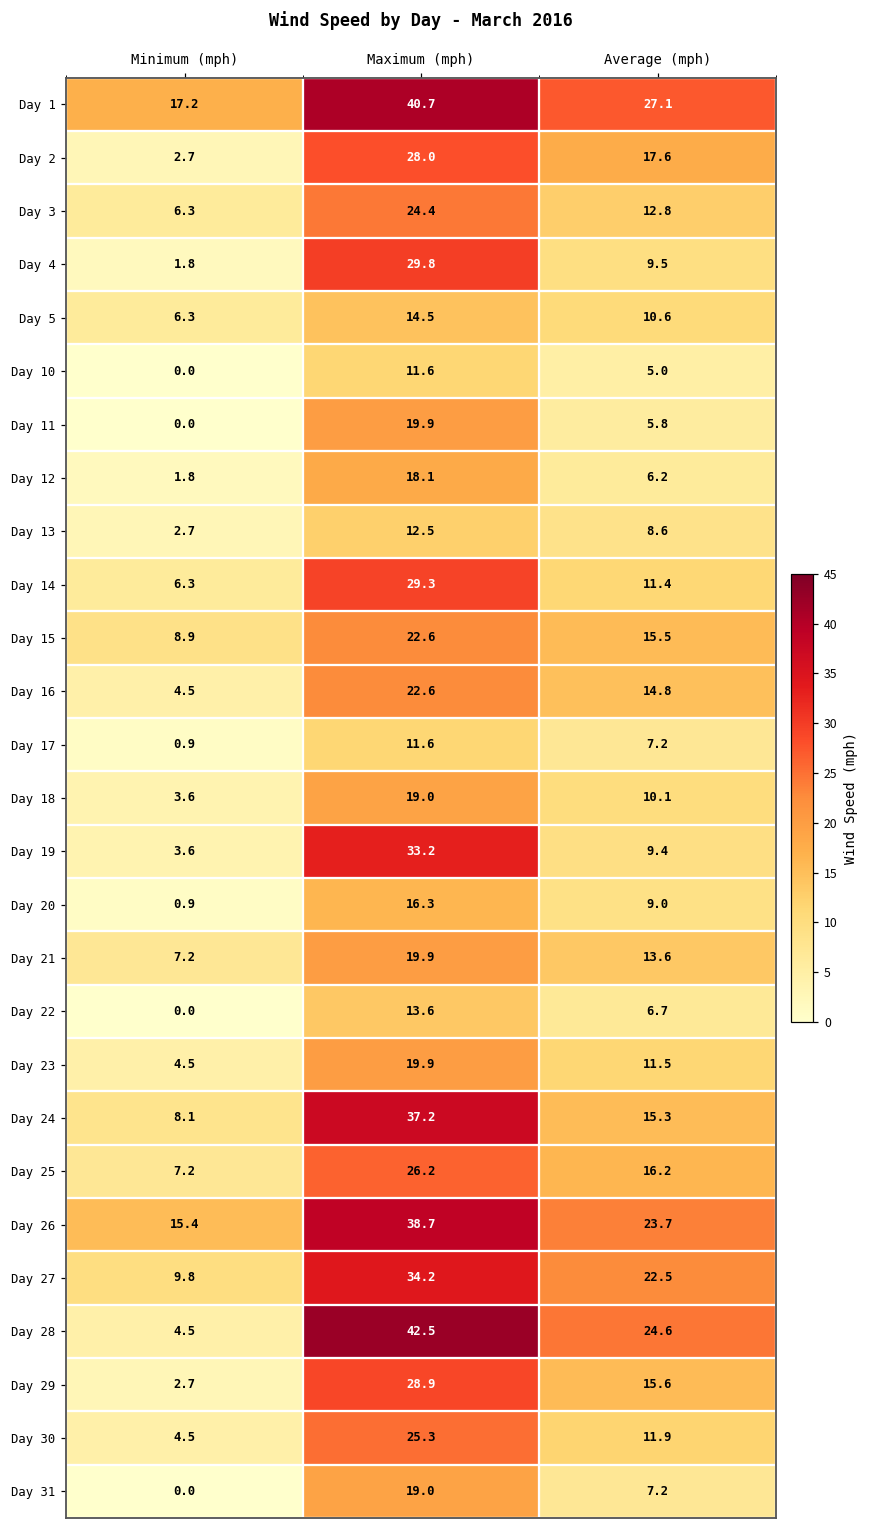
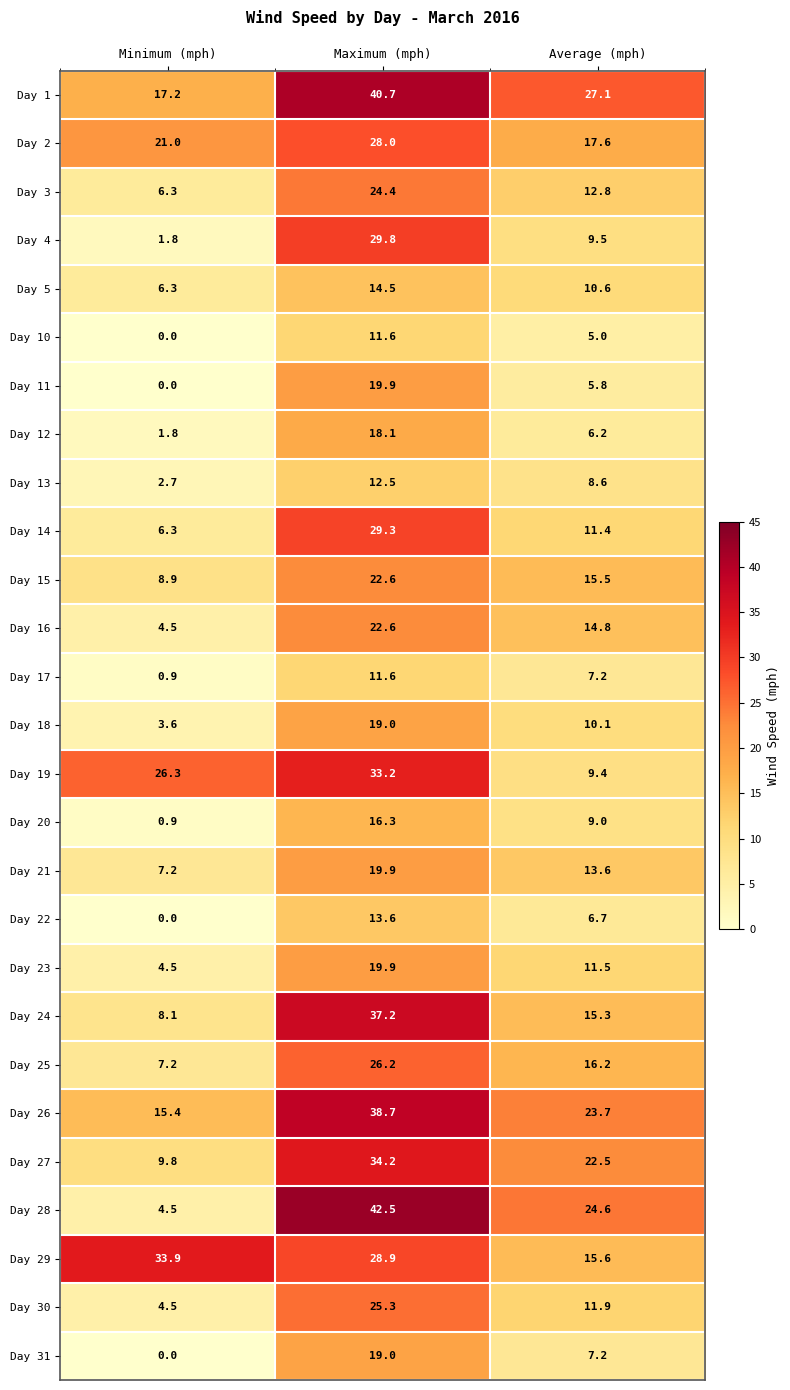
  {
    "Day 1": {
      "Minimum (mph)": 17.2,
      "Maximum (mph)": 40.7,
      "Average (mph)": 27.1
    },
    "Day 2": {
-     "Minimum (mph)": 2.7,
+     "Minimum (mph)": 21.0,
      "Maximum (mph)": 28.0,
      "Average (mph)": 17.6
    },
    "Day 3": {
      "Minimum (mph)": 6.3,
      "Maximum (mph)": 24.4,
      "Average (mph)": 12.8
    },
    "Day 4": {
      "Minimum (mph)": 1.8,
      "Maximum (mph)": 29.8,
      "Average (mph)": 9.5
    },
    "Day 5": {
      "Minimum (mph)": 6.3,
      "Maximum (mph)": 14.5,
      "Average (mph)": 10.6
    },
    "Day 10": {
      "Minimum (mph)": 0.0,
      "Maximum (mph)": 11.6,
      "Average (mph)": 5.0
    },
    "Day 11": {
      "Minimum (mph)": 0.0,
      "Maximum (mph)": 19.9,
      "Average (mph)": 5.8
    },
    "Day 12": {
      "Minimum (mph)": 1.8,
      "Maximum (mph)": 18.1,
      "Average (mph)": 6.2
    },
    "Day 13": {
      "Minimum (mph)": 2.7,
      "Maximum (mph)": 12.5,
      "Average (mph)": 8.6
    },
    "Day 14": {
      "Minimum (mph)": 6.3,
      "Maximum (mph)": 29.3,
      "Average (mph)": 11.4
    },
    "Day 15": {
      "Minimum (mph)": 8.9,
      "Maximum (mph)": 22.6,
      "Average (mph)": 15.5
    },
    "Day 16": {
      "Minimum (mph)": 4.5,
      "Maximum (mph)": 22.6,
      "Average (mph)": 14.8
    },
    "Day 17": {
      "Minimum (mph)": 0.9,
      "Maximum (mph)": 11.6,
      "Average (mph)": 7.2
    },
    "Day 18": {
      "Minimum (mph)": 3.6,
      "Maximum (mph)": 19.0,
      "Average (mph)": 10.1
    },
    "Day 19": {
-     "Minimum (mph)": 3.6,
+     "Minimum (mph)": 26.3,
      "Maximum (mph)": 33.2,
      "Average (mph)": 9.4
    },
    "Day 20": {
      "Minimum (mph)": 0.9,
      "Maximum (mph)": 16.3,
      "Average (mph)": 9.0
    },
    "Day 21": {
      "Minimum (mph)": 7.2,
      "Maximum (mph)": 19.9,
      "Average (mph)": 13.6
    },
    "Day 22": {
      "Minimum (mph)": 0.0,
      "Maximum (mph)": 13.6,
      "Average (mph)": 6.7
    },
    "Day 23": {
      "Minimum (mph)": 4.5,
      "Maximum (mph)": 19.9,
      "Average (mph)": 11.5
    },
    "Day 24": {
      "Minimum (mph)": 8.1,
      "Maximum (mph)": 37.2,
      "Average (mph)": 15.3
    },
    "Day 25": {
      "Minimum (mph)": 7.2,
      "Maximum (mph)": 26.2,
      "Average (mph)": 16.2
    },
    "Day 26": {
      "Minimum (mph)": 15.4,
      "Maximum (mph)": 38.7,
      "Average (mph)": 23.7
    },
    "Day 27": {
      "Minimum (mph)": 9.8,
      "Maximum (mph)": 34.2,
      "Average (mph)": 22.5
    },
    "Day 28": {
      "Minimum (mph)": 4.5,
      "Maximum (mph)": 42.5,
      "Average (mph)": 24.6
    },
    "Day 29": {
-     "Minimum (mph)": 2.7,
+     "Minimum (mph)": 33.9,
      "Maximum (mph)": 28.9,
      "Average (mph)": 15.6
    },
    "Day 30": {
      "Minimum (mph)": 4.5,
      "Maximum (mph)": 25.3,
      "Average (mph)": 11.9
    },
    "Day 31": {
      "Minimum (mph)": 0.0,
      "Maximum (mph)": 19.0,
      "Average (mph)": 7.2
    }
  }
